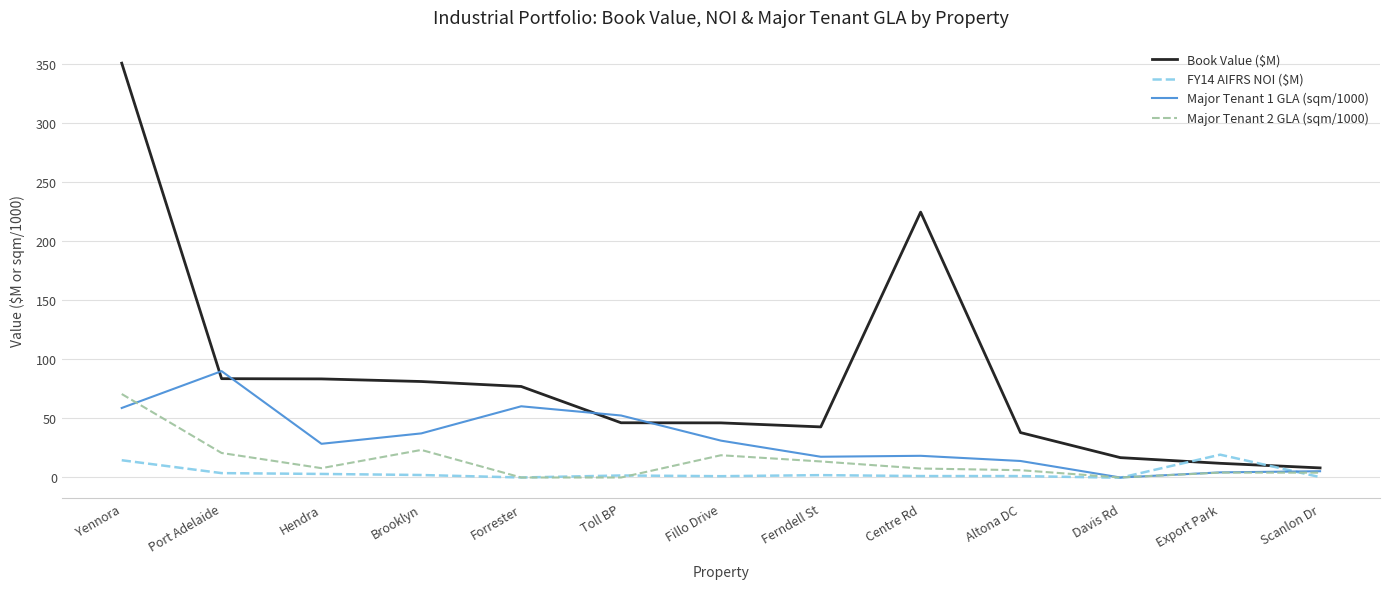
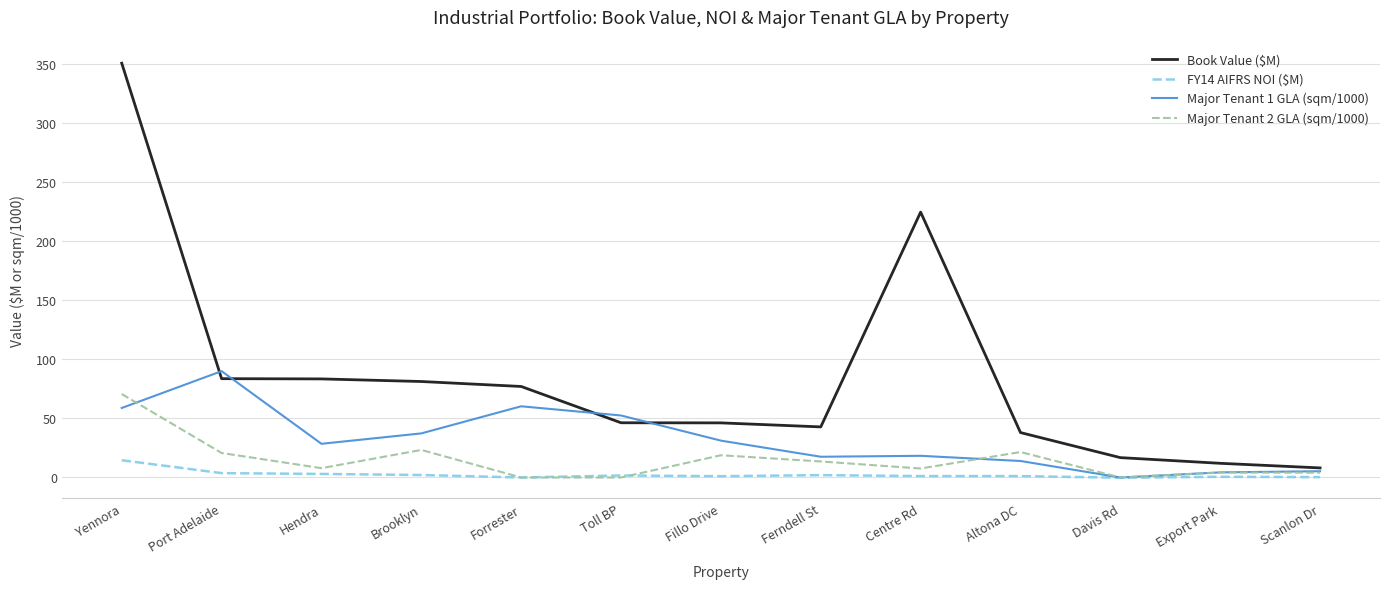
  {
    "Book Value ($M)": {
      "Yennora": 351,
      "Port Adelaide": 84,
      "Hendra": 83,
      "Brooklyn": 81,
      "Forrester": 77,
      "Toll BP": 46,
      "Fillo Drive": 46,
      "Ferndell St": 43,
      "Centre Rd": 225,
      "Altona DC": 38,
      "Davis Rd": 17,
      "Export Park": 12,
      "Scanlon Dr": 8
    },
    "FY14 AIFRS NOI ($M)": {
      "Yennora": 15,
      "Port Adelaide": 4,
      "Hendra": 3,
      "Brooklyn": 2,
      "Fillo Drive": 1,
      "Ferndell St": 2,
      "Centre Rd": 1,
      "Altona DC": 1,
-     "Export Park": 19,
+     "Export Park": 1,
      "Scanlon Dr": 0
    },
    "Major Tenant 1 GLA (sqm/1000)": {
      "Yennora": 59,
      "Port Adelaide": 90,
      "Hendra": 29,
      "Brooklyn": 37,
      "Forrester": 60,
      "Toll BP": 52,
      "Fillo Drive": 31,
      "Ferndell St": 18,
      "Centre Rd": 18,
      "Altona DC": 14
    },
    "Major Tenant 2 GLA (sqm/1000)": {
      "Yennora": 71,
      "Port Adelaide": 21,
      "Hendra": 8,
      "Brooklyn": 23,
      "Fillo Drive": 19,
      "Ferndell St": 14,
      "Centre Rd": 8,
-     "Altona DC": 6
+     "Altona DC": 22
    }
  }
